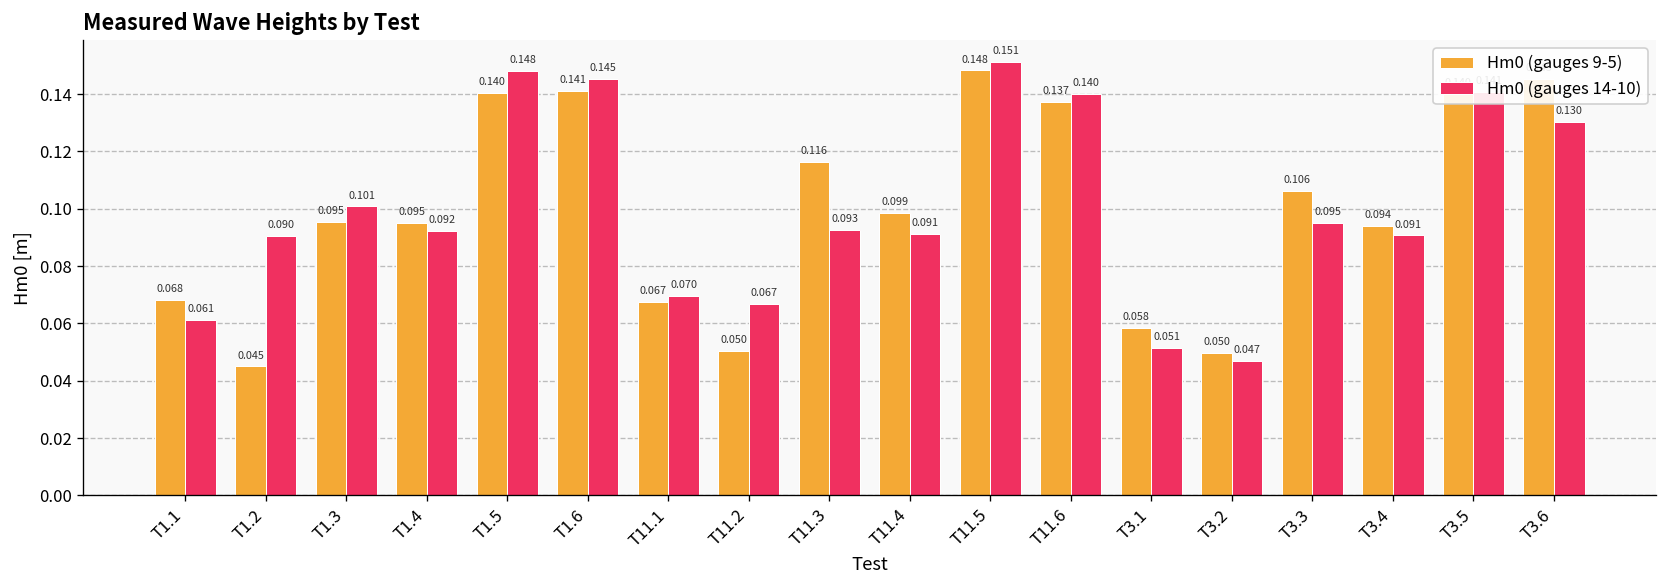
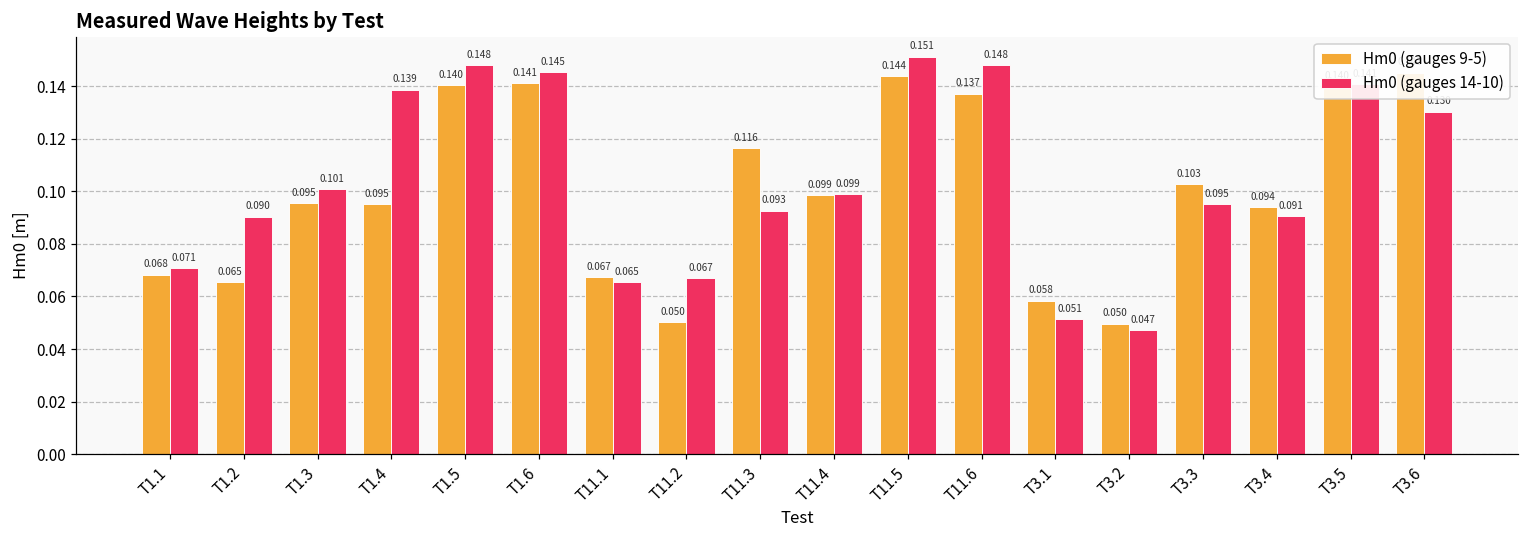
  {
    "Hm0 (gauges 9-5)": {
      "T1.1": 0.068,
-     "T1.2": 0.045,
+     "T1.2": 0.065,
      "T1.3": 0.095,
      "T1.4": 0.095,
      "T1.5": 0.140,
      "T1.6": 0.141,
      "T11.1": 0.067,
      "T11.2": 0.050,
      "T11.3": 0.116,
      "T11.4": 0.099,
-     "T11.5": 0.148,
+     "T11.5": 0.144,
      "T11.6": 0.137,
      "T3.1": 0.058,
      "T3.2": 0.050,
-     "T3.3": 0.106,
+     "T3.3": 0.103,
      "T3.4": 0.094
    },
    "Hm0 (gauges 14-10)": {
-     "T1.1": 0.061,
+     "T1.1": 0.071,
      "T1.2": 0.090,
      "T1.3": 0.101,
-     "T1.4": 0.092,
+     "T1.4": 0.139,
      "T1.5": 0.148,
      "T1.6": 0.145,
-     "T11.1": 0.070,
+     "T11.1": 0.065,
      "T11.2": 0.067,
      "T11.3": 0.093,
-     "T11.4": 0.091,
+     "T11.4": 0.099,
      "T11.5": 0.151,
-     "T11.6": 0.140,
+     "T11.6": 0.148,
      "T3.1": 0.051,
      "T3.2": 0.047,
      "T3.3": 0.095,
      "T3.4": 0.091
    }
  }
